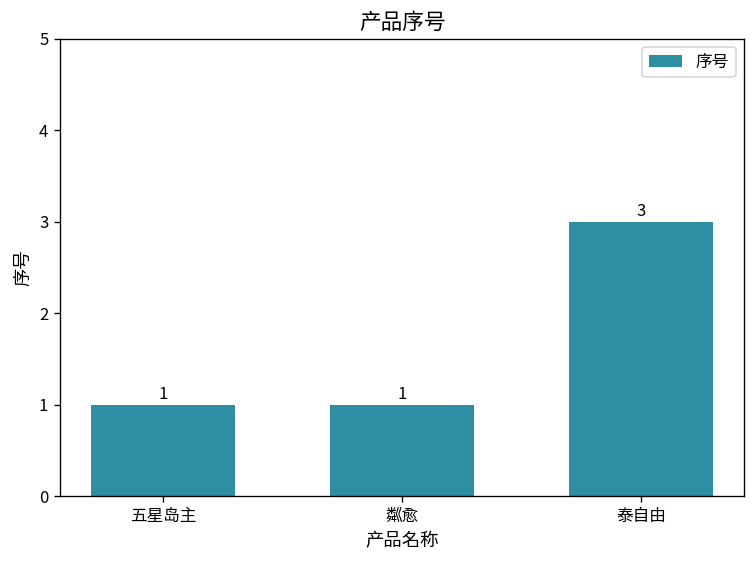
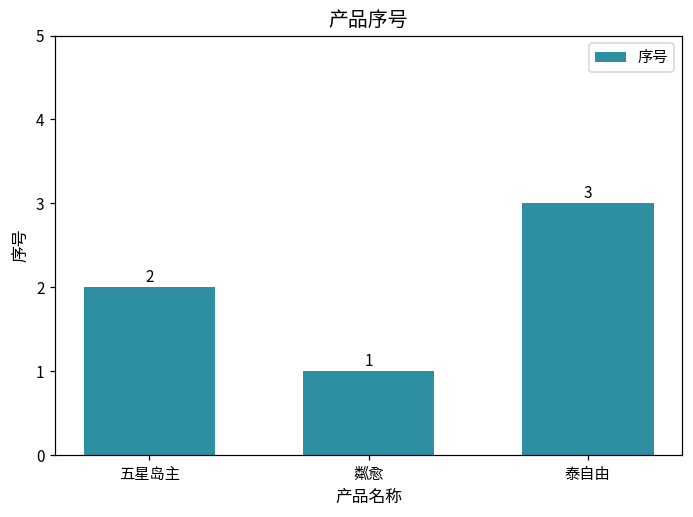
  {
-   "五星岛主": 1,
+   "五星岛主": 2,
    "粼愈": 1,
    "泰自由": 3
  }
